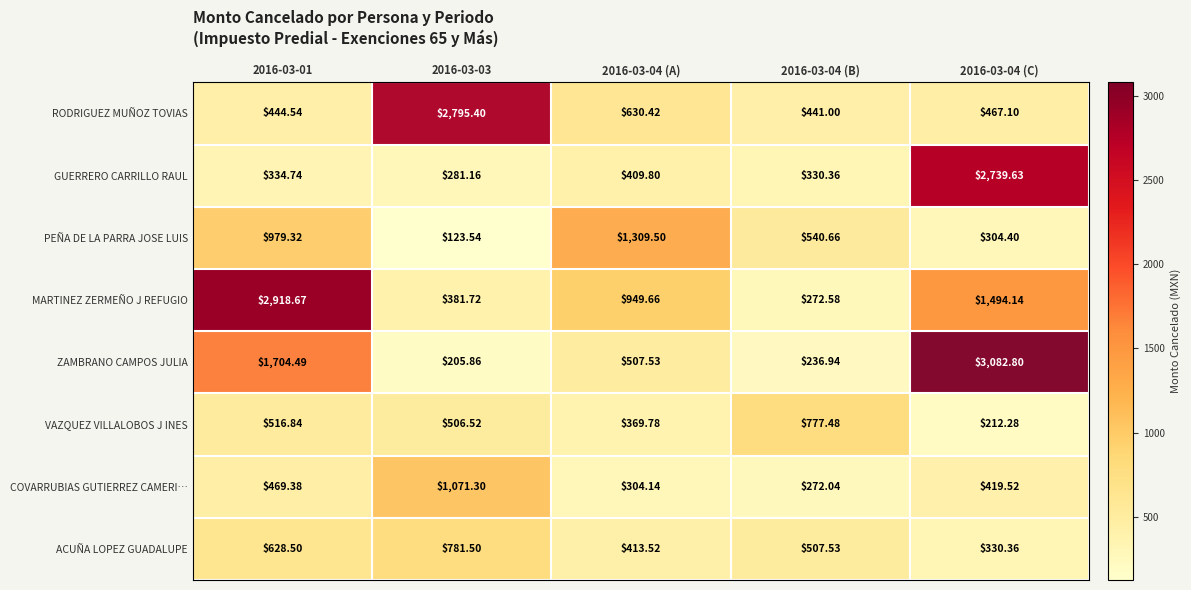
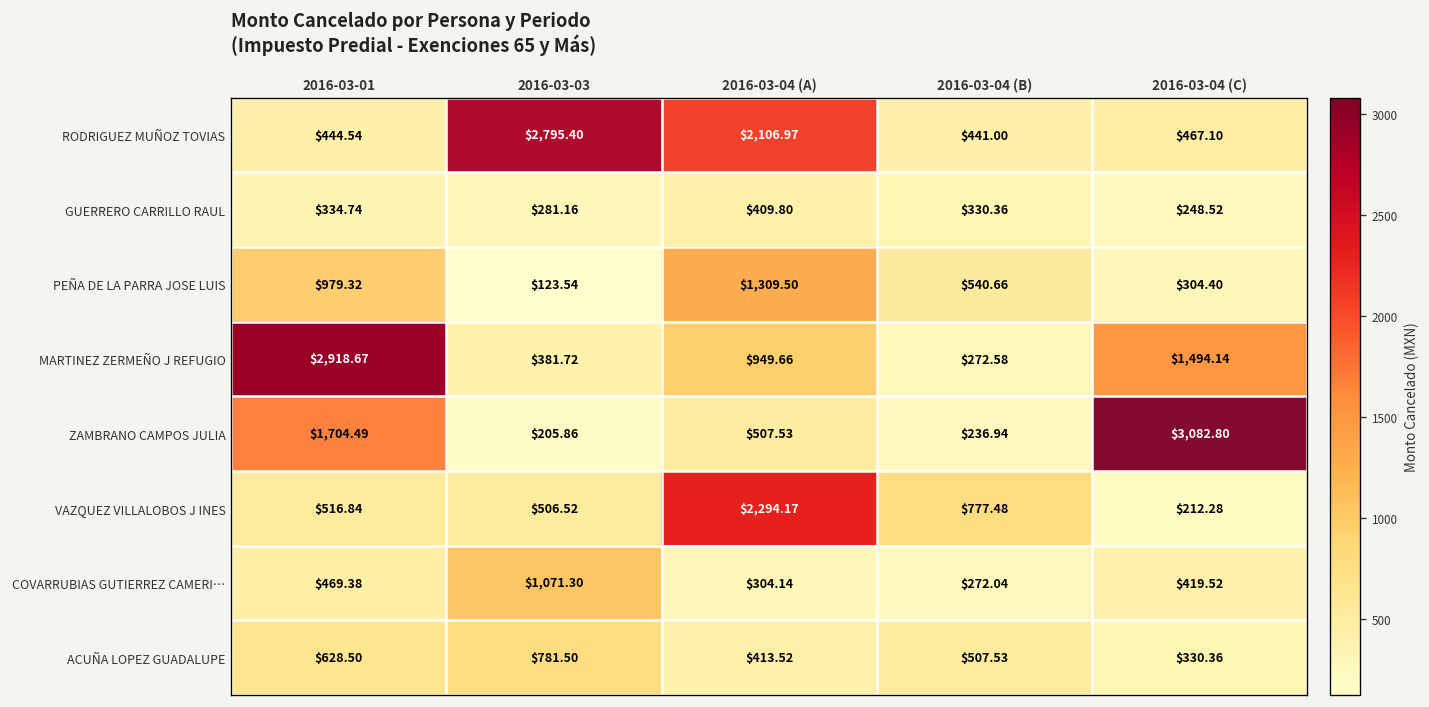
  {
    "RODRIGUEZ MUÑOZ TOVIAS": {
      "2016-03-01": "$444.54",
      "2016-03-03": "$2,795.40",
-     "2016-03-04 (A)": "$630.42",
+     "2016-03-04 (A)": "$2,106.97",
      "2016-03-04 (B)": "$441.00",
      "2016-03-04 (C)": "$467.10"
    },
    "GUERRERO CARRILLO RAUL": {
      "2016-03-01": "$334.74",
      "2016-03-03": "$281.16",
      "2016-03-04 (A)": "$409.80",
      "2016-03-04 (B)": "$330.36",
-     "2016-03-04 (C)": "$2,739.63"
+     "2016-03-04 (C)": "$248.52"
    },
    "PEÑA DE LA PARRA JOSE LUIS": {
      "2016-03-01": "$979.32",
      "2016-03-03": "$123.54",
      "2016-03-04 (A)": "$1,309.50",
      "2016-03-04 (B)": "$540.66",
      "2016-03-04 (C)": "$304.40"
    },
    "MARTINEZ ZERMEÑO J REFUGIO": {
      "2016-03-01": "$2,918.67",
      "2016-03-03": "$381.72",
      "2016-03-04 (A)": "$949.66",
      "2016-03-04 (B)": "$272.58",
      "2016-03-04 (C)": "$1,494.14"
    },
    "ZAMBRANO CAMPOS JULIA": {
      "2016-03-01": "$1,704.49",
      "2016-03-03": "$205.86",
      "2016-03-04 (A)": "$507.53",
      "2016-03-04 (B)": "$236.94",
      "2016-03-04 (C)": "$3,082.80"
    },
    "VAZQUEZ VILLALOBOS J INES": {
      "2016-03-01": "$516.84",
      "2016-03-03": "$506.52",
-     "2016-03-04 (A)": "$369.78",
+     "2016-03-04 (A)": "$2,294.17",
      "2016-03-04 (B)": "$777.48",
      "2016-03-04 (C)": "$212.28"
    },
    "COVARRUBIAS GUTIERREZ CAMERI…": {
      "2016-03-01": "$469.38",
      "2016-03-03": "$1,071.30",
      "2016-03-04 (A)": "$304.14",
      "2016-03-04 (B)": "$272.04",
      "2016-03-04 (C)": "$419.52"
    },
    "ACUÑA LOPEZ GUADALUPE": {
      "2016-03-01": "$628.50",
      "2016-03-03": "$781.50",
      "2016-03-04 (A)": "$413.52",
      "2016-03-04 (B)": "$507.53",
      "2016-03-04 (C)": "$330.36"
    }
  }
